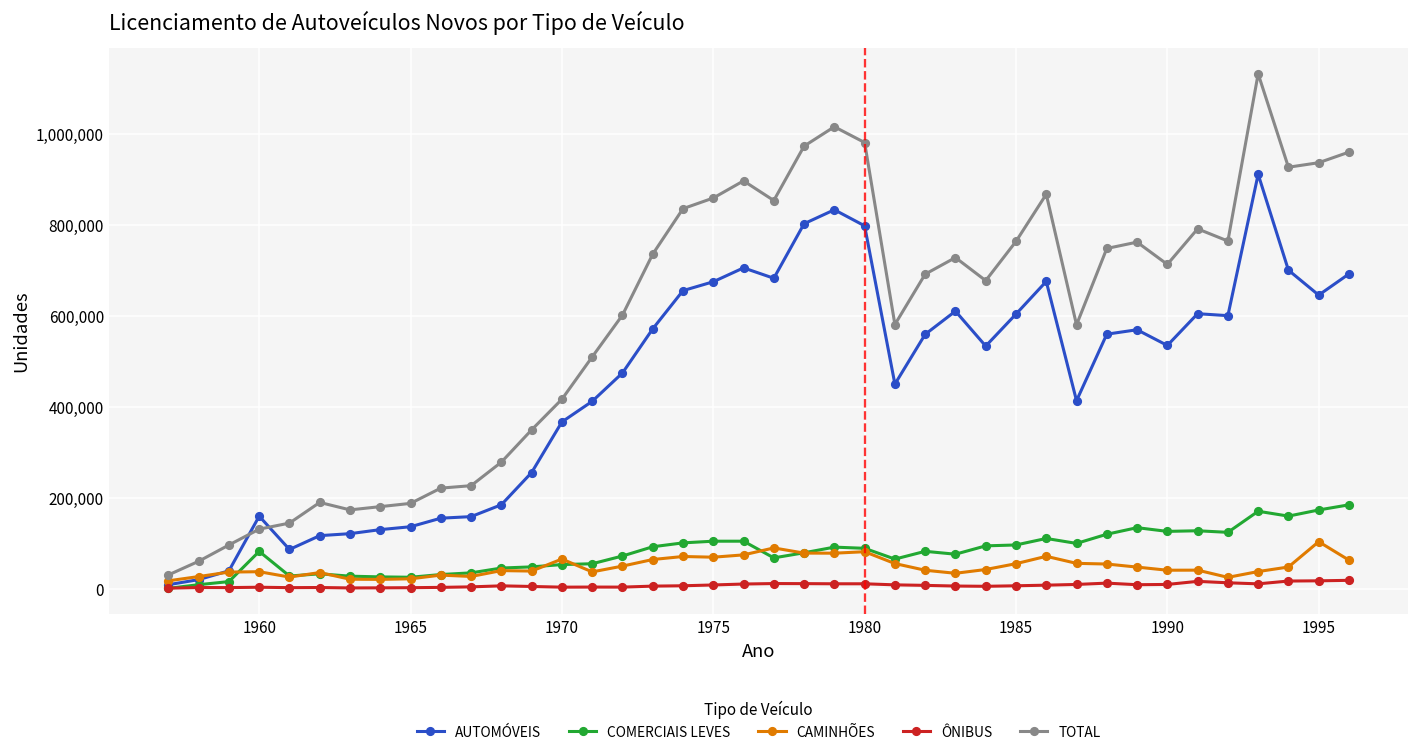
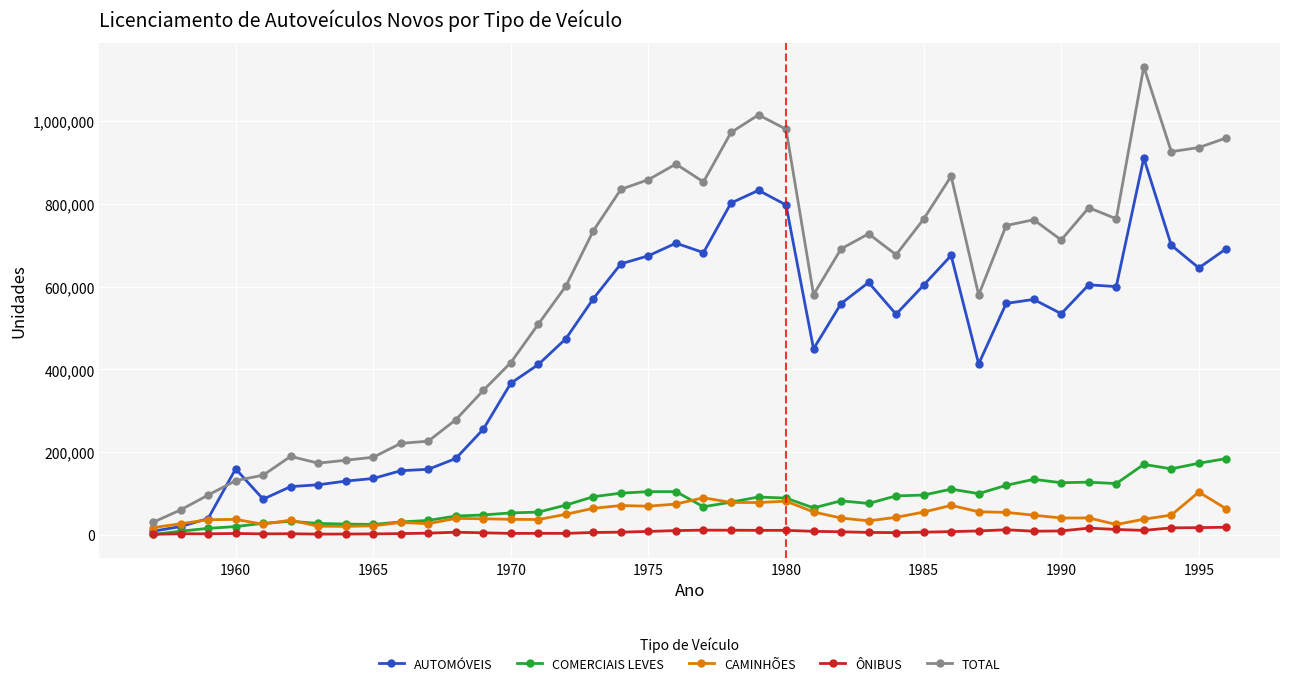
  {
    "AUTOMÓVEIS": {
      "1960": "160,000",
      "1965": "140,000",
      "1970": "370,000",
      "1975": "670,000",
      "1980": "800,000",
      "1985": "600,000",
      "1990": "530,000",
      "1995": "650,000"
    },
    "COMERCIAIS LEVES": {
-     "1960": "80,000",
+     "1960": "20,000",
      "1970": "50,000",
      "1975": "110,000",
      "1980": "90,000",
      "1985": "100,000",
      "1990": "130,000",
      "1995": "170,000"
    },
    "CAMINHÕES": {
      "1960": "40,000",
-     "1970": "70,000",
+     "1970": "40,000",
      "1975": "70,000",
      "1980": "80,000",
      "1985": "60,000",
      "1990": "40,000",
      "1995": "100,000"
    },
    "ÔNIBUS": {
      "1960": "0",
      "1965": "0",
      "1970": "0",
      "1975": "10,000",
      "1980": "10,000",
      "1985": "10,000",
      "1990": "10,000",
      "1995": "20,000"
    },
    "TOTAL": {
      "1960": "130,000",
      "1965": "190,000",
      "1970": "420,000",
      "1975": "860,000",
      "1980": "980,000",
      "1985": "760,000",
      "1990": "710,000",
      "1995": "940,000"
    }
  }
